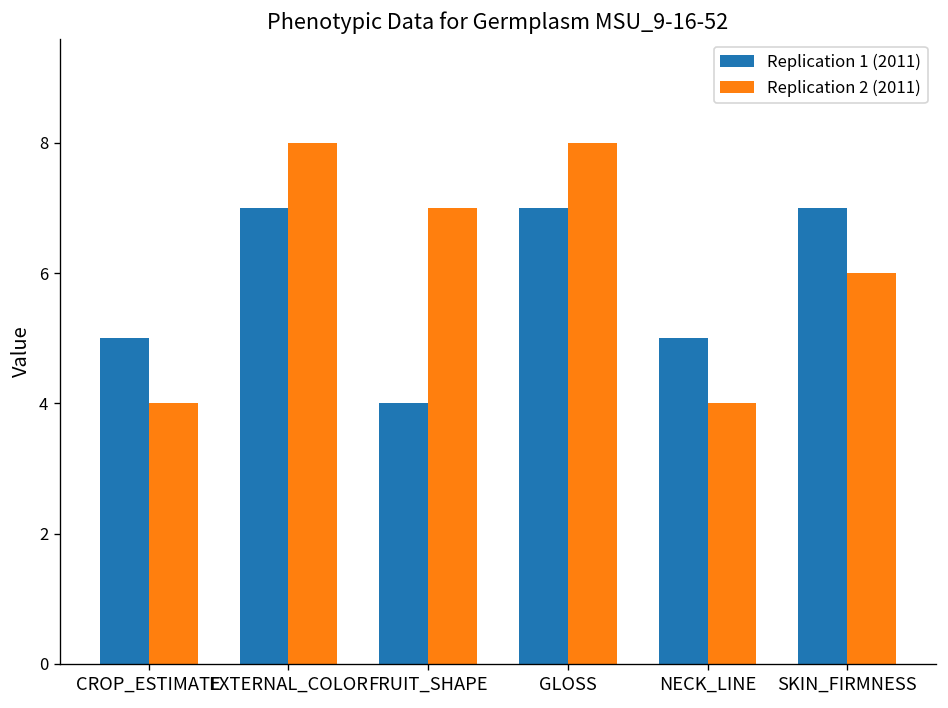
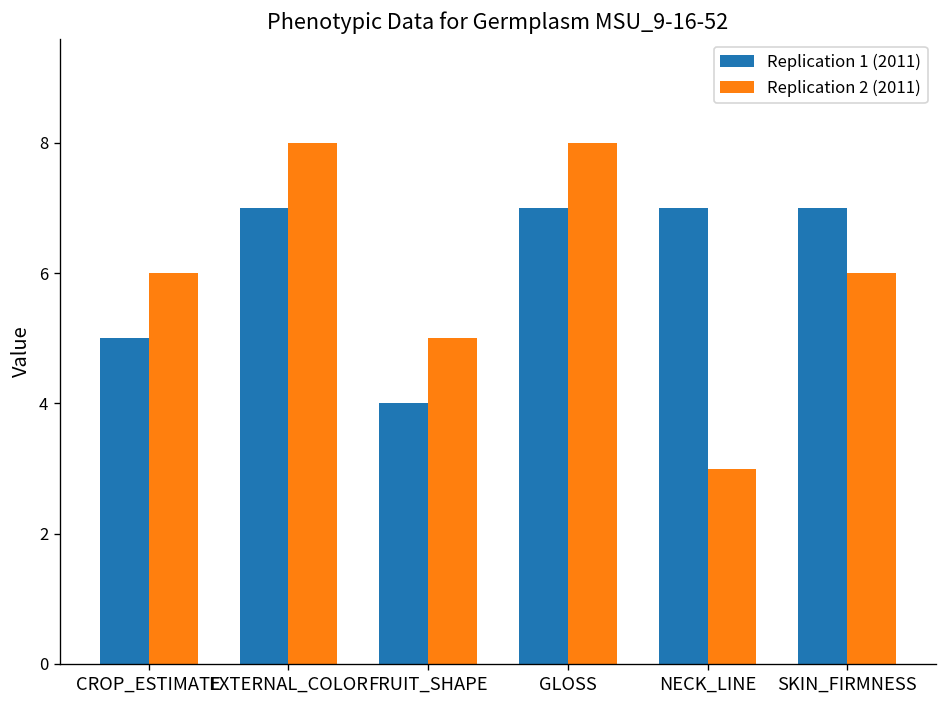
  {
    "Replication 1 (2011)": {
      "CROP_ESTIMATE": 5,
      "EXTERNAL_COLOR": 7,
      "FRUIT_SHAPE": 4,
      "GLOSS": 7,
-     "NECK_LINE": 5,
+     "NECK_LINE": 7,
      "SKIN_FIRMNESS": 7
    },
    "Replication 2 (2011)": {
-     "CROP_ESTIMATE": 4,
+     "CROP_ESTIMATE": 6,
      "EXTERNAL_COLOR": 8,
-     "FRUIT_SHAPE": 7,
+     "FRUIT_SHAPE": 5,
      "GLOSS": 8,
-     "NECK_LINE": 4,
+     "NECK_LINE": 3,
      "SKIN_FIRMNESS": 6
    }
  }
